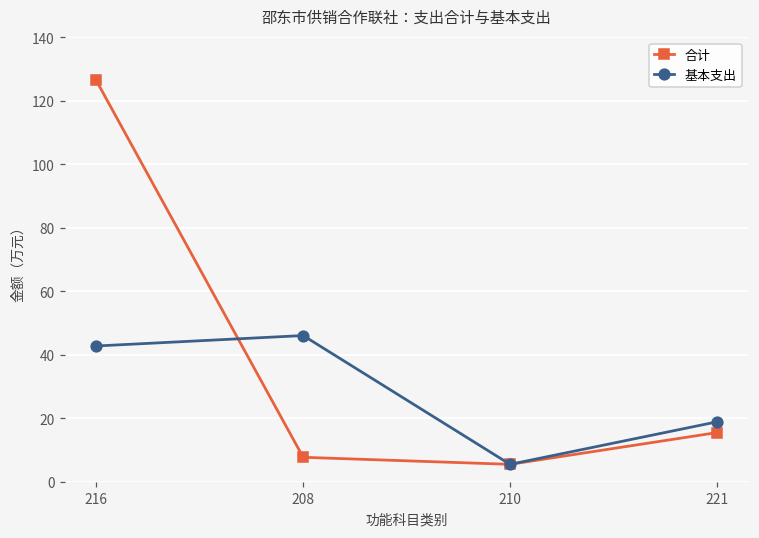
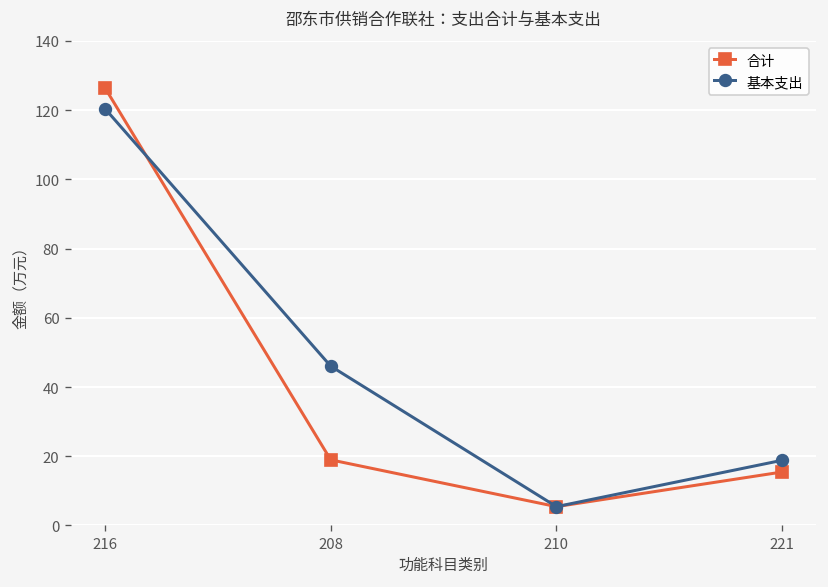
  {
    "合计": {
      "216": 126,
-     "208": 8,
+     "208": 19,
      "221": 15
    },
    "基本支出": {
-     "216": 43,
+     "216": 120,
      "208": 46,
      "221": 19
    }
  }
